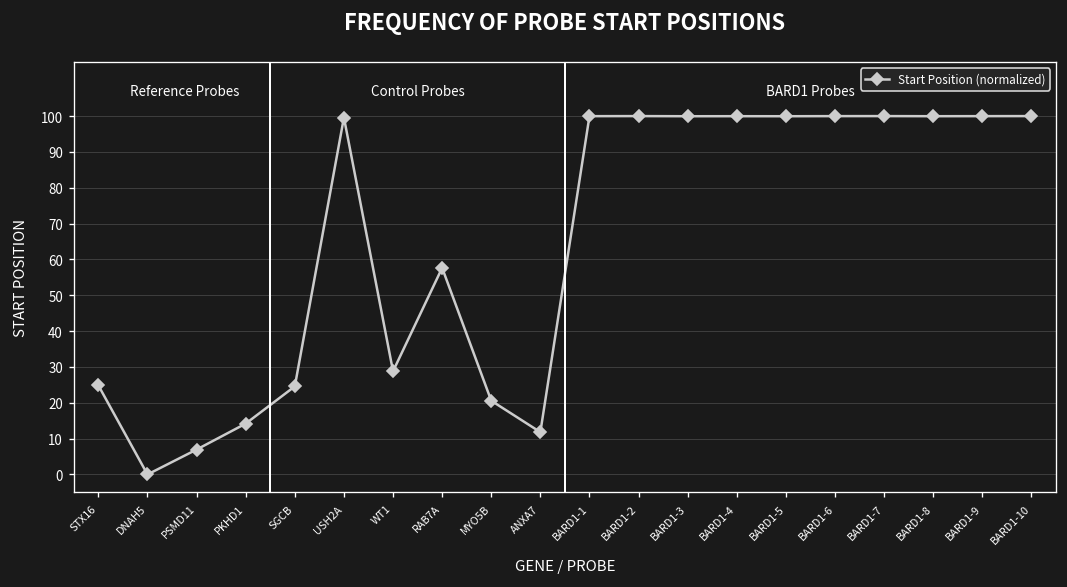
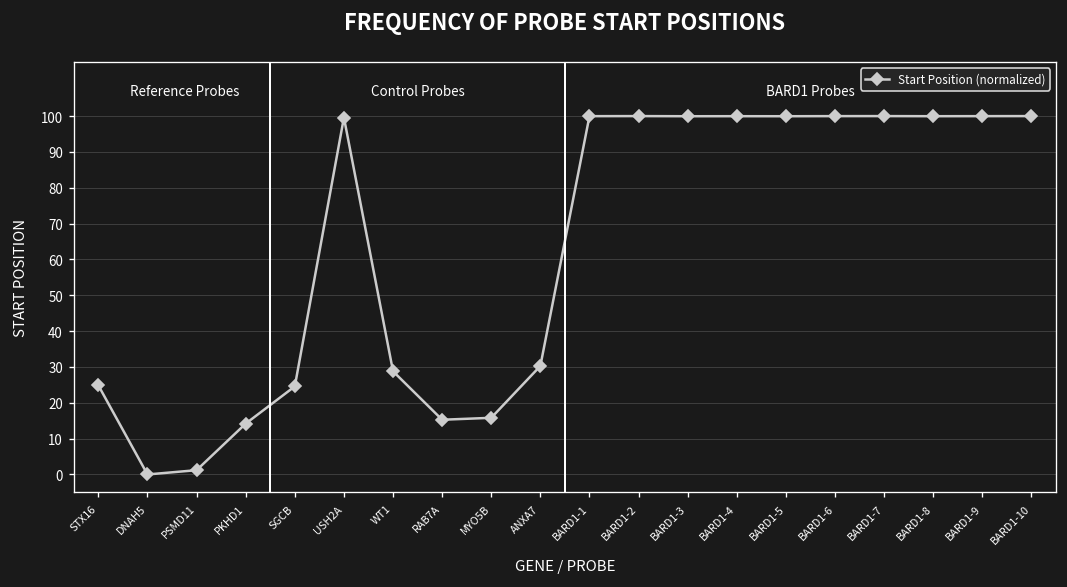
  {
    "STX16": 25,
    "DNAH5": 0,
-   "PSMD11": 7,
+   "PSMD11": 1,
    "PKHD1": 14,
    "SGCB": 25,
    "USH2A": 100,
    "WT1": 29,
-   "RAB7A": 58,
-   "MYO5B": 21,
-   "ANXA7": 12,
+   "RAB7A": 15,
+   "MYO5B": 16,
+   "ANXA7": 30,
    "BARD1-1": 100,
    "BARD1-2": 100,
    "BARD1-3": 100,
    "BARD1-4": 100,
    "BARD1-5": 100,
    "BARD1-6": 100,
    "BARD1-7": 100,
    "BARD1-8": 100,
    "BARD1-9": 100,
    "BARD1-10": 100
  }
